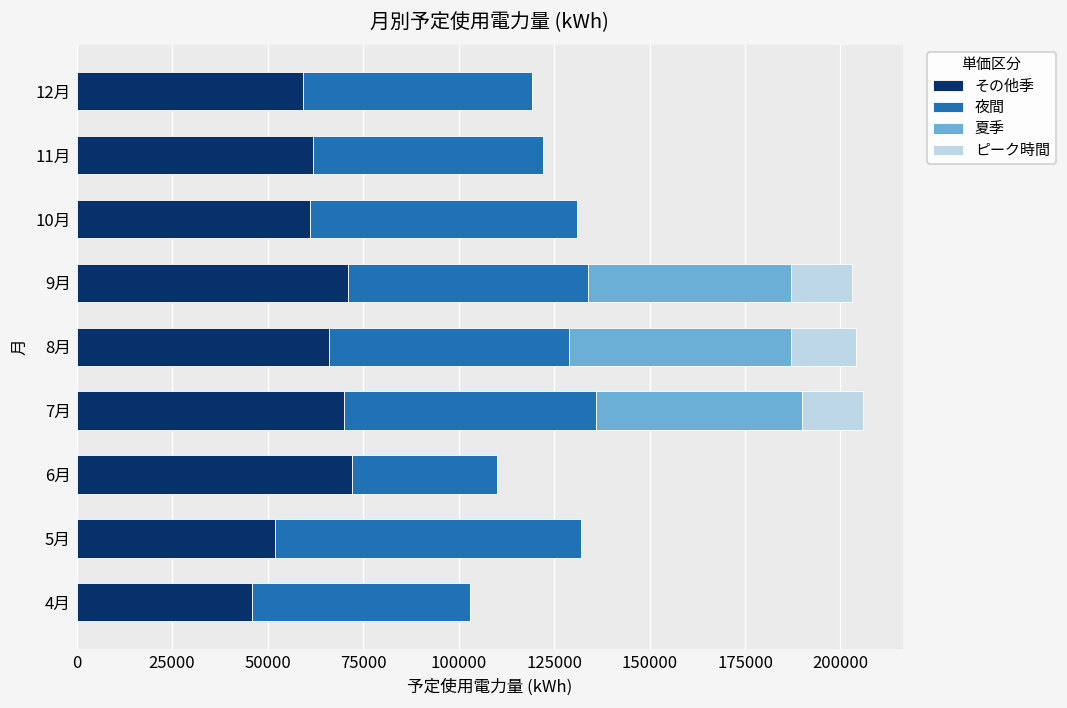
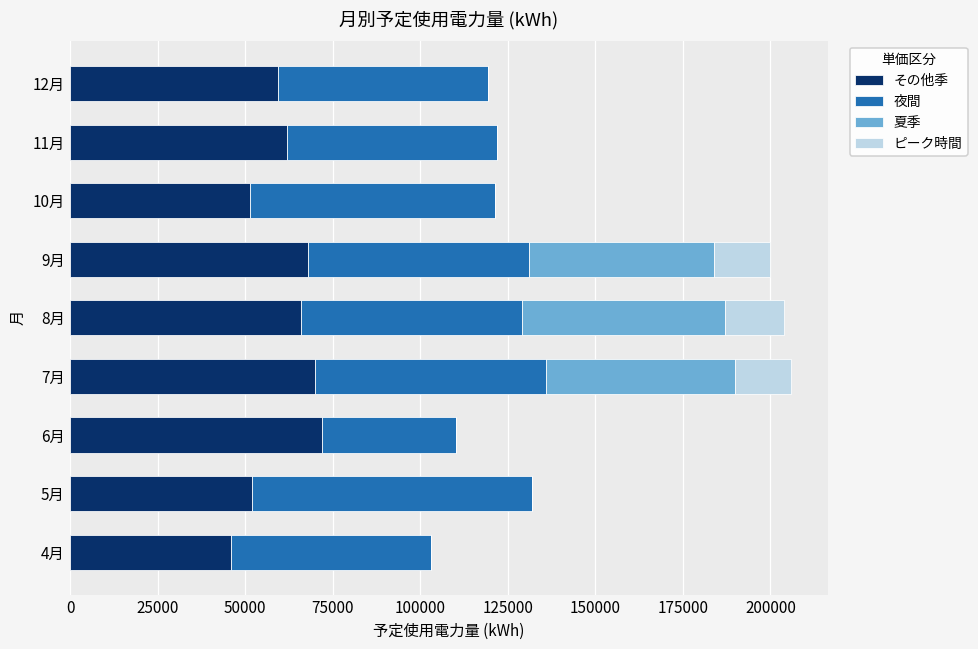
  {
    "その他季": {
      "12月": 59000,
      "11月": 62000,
-     "10月": 61000,
-     "9月": 71000,
+     "10月": 51000,
+     "9月": 68000,
      "8月": 66000,
      "7月": 70000,
      "6月": 72000,
      "5月": 52000,
      "4月": 46000
    },
    "夜間": {
      "12月": 60000,
      "11月": 60000,
      "10月": 70000,
      "9月": 63000,
      "8月": 63000,
      "7月": 66000,
      "6月": 38000,
      "5月": 80000,
      "4月": 57000
    },
    "夏季": {
      "12月": 0,
      "11月": 0,
      "10月": 0,
      "9月": 53000,
      "8月": 58000,
      "7月": 54000,
      "6月": 0,
      "5月": 0,
      "4月": 0
    },
    "ピーク時間": {
      "12月": 0,
      "11月": 0,
      "10月": 0,
      "9月": 16000,
      "8月": 17000,
      "7月": 16000,
      "6月": 0,
      "5月": 0,
      "4月": 0
    }
  }
